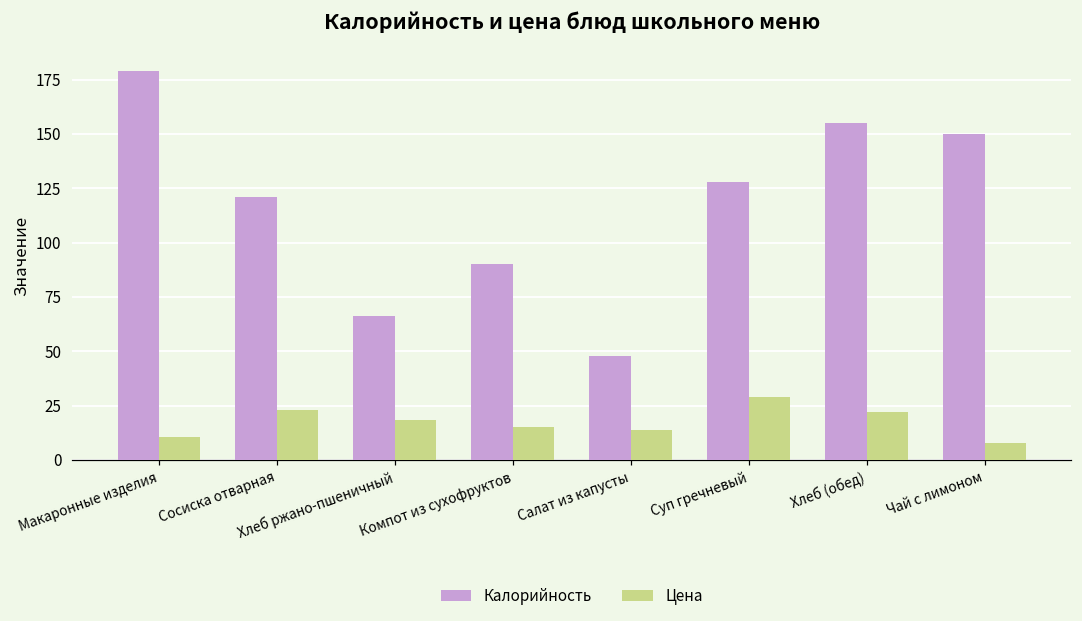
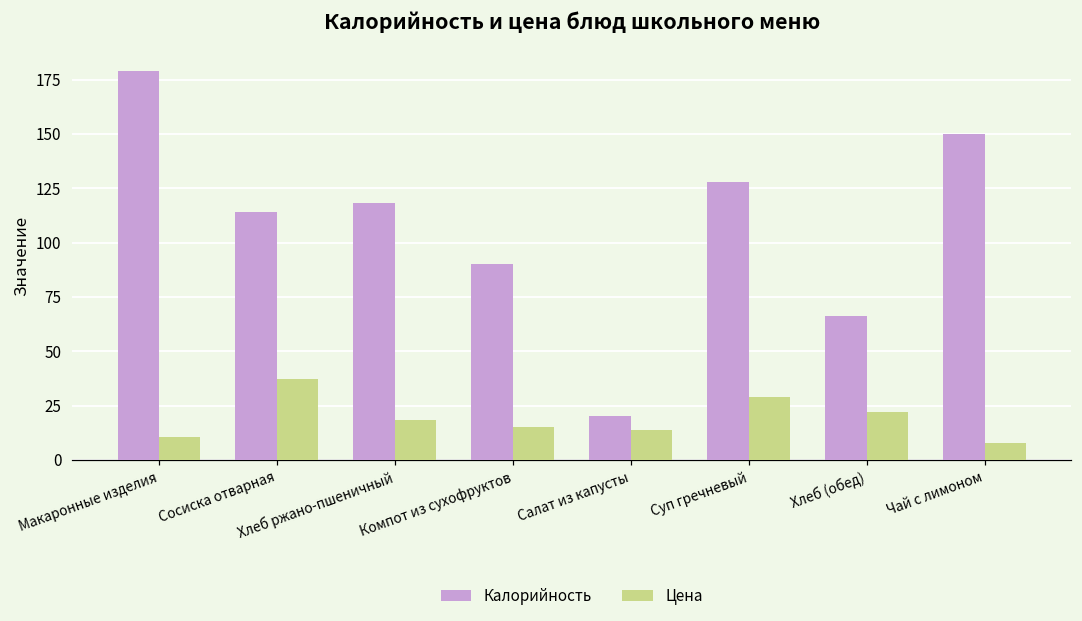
  {
    "Калорийность": {
      "Макаронные изделия": 179,
-     "Сосиска отварная": 121,
-     "Хлеб ржано-пшеничный": 66,
+     "Сосиска отварная": 114,
+     "Хлеб ржано-пшеничный": 118,
      "Компот из сухофруктов": 90,
-     "Салат из капусты": 48,
+     "Салат из капусты": 20,
      "Суп гречневый": 128,
-     "Хлеб (обед)": 155,
+     "Хлеб (обед)": 66,
      "Чай с лимоном": 150
    },
    "Цена": {
      "Макаронные изделия": 11,
-     "Сосиска отварная": 23,
+     "Сосиска отварная": 37,
      "Хлеб ржано-пшеничный": 18,
      "Компот из сухофруктов": 15,
      "Салат из капусты": 14,
      "Суп гречневый": 29,
      "Хлеб (обед)": 22,
      "Чай с лимоном": 8
    }
  }
